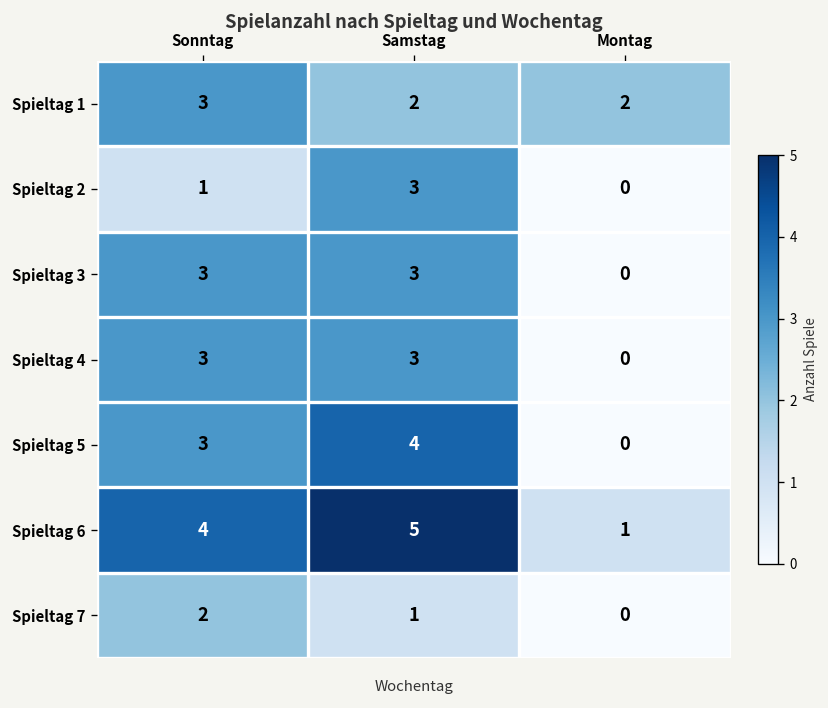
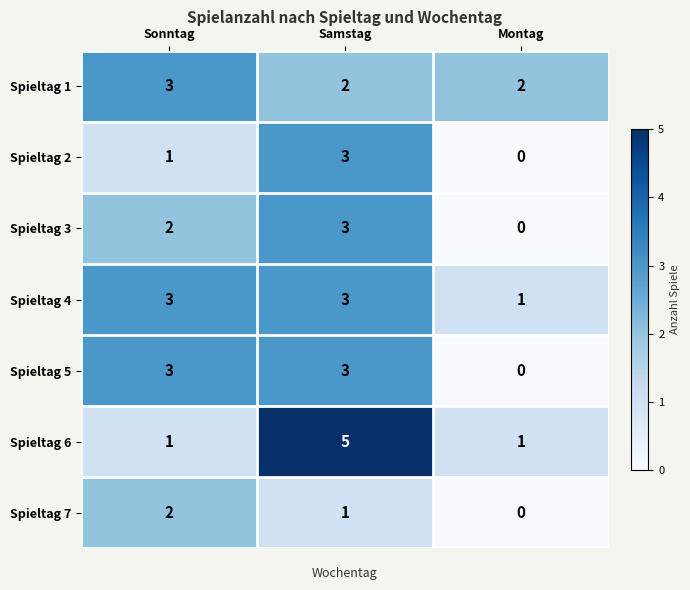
  {
    "Spieltag 1": {
      "Sonntag": 3,
      "Samstag": 2,
      "Montag": 2
    },
    "Spieltag 2": {
      "Sonntag": 1,
      "Samstag": 3,
      "Montag": 0
    },
    "Spieltag 3": {
-     "Sonntag": 3,
+     "Sonntag": 2,
      "Samstag": 3,
      "Montag": 0
    },
    "Spieltag 4": {
      "Sonntag": 3,
      "Samstag": 3,
-     "Montag": 0
+     "Montag": 1
    },
    "Spieltag 5": {
      "Sonntag": 3,
-     "Samstag": 4,
+     "Samstag": 3,
      "Montag": 0
    },
    "Spieltag 6": {
-     "Sonntag": 4,
+     "Sonntag": 1,
      "Samstag": 5,
      "Montag": 1
    },
    "Spieltag 7": {
      "Sonntag": 2,
      "Samstag": 1,
      "Montag": 0
    }
  }
